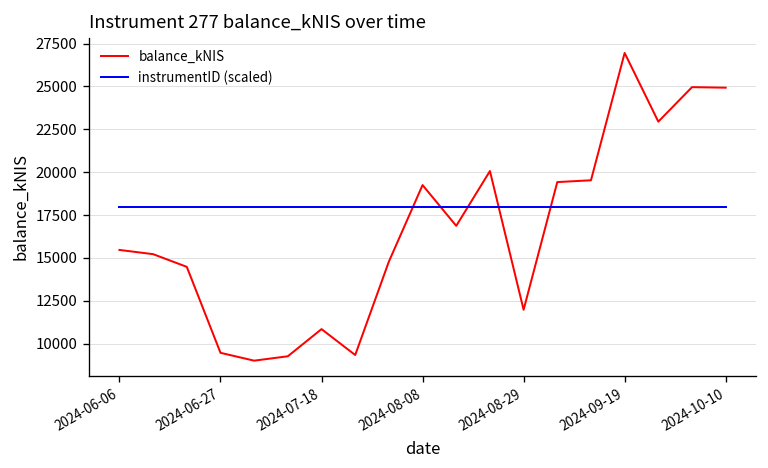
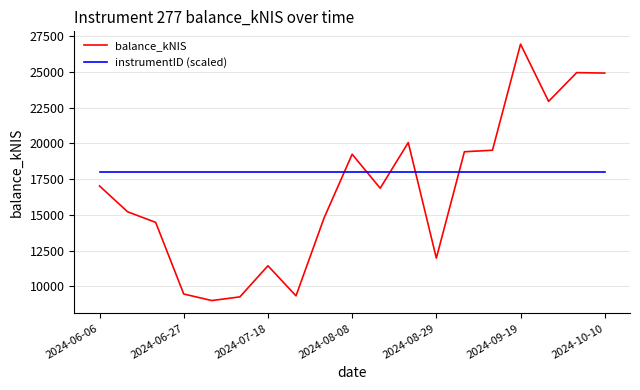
  {
    "balance_kNIS": {
-     "2024-06-06": 15500,
+     "2024-06-06": 17000,
      "2024-06-27": 9500,
-     "2024-07-18": 10900,
+     "2024-07-18": 11400,
      "2024-08-08": 19200,
      "2024-08-29": 12000,
      "2024-09-19": 26900,
      "2024-10-10": 24900
    },
    "instrumentID (scaled)": {
      "2024-06-06": 18000,
      "2024-06-27": 18000,
      "2024-07-18": 18000,
      "2024-08-08": 18000,
      "2024-08-29": 18000,
      "2024-09-19": 18000,
      "2024-10-10": 18000
    }
  }
